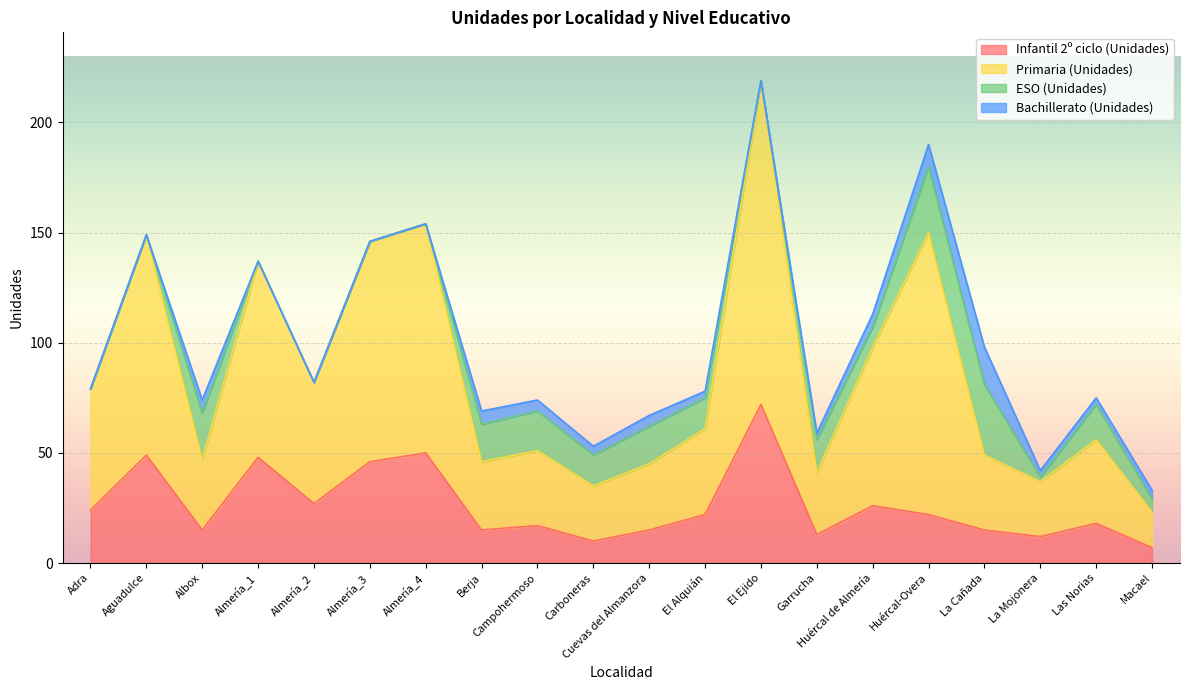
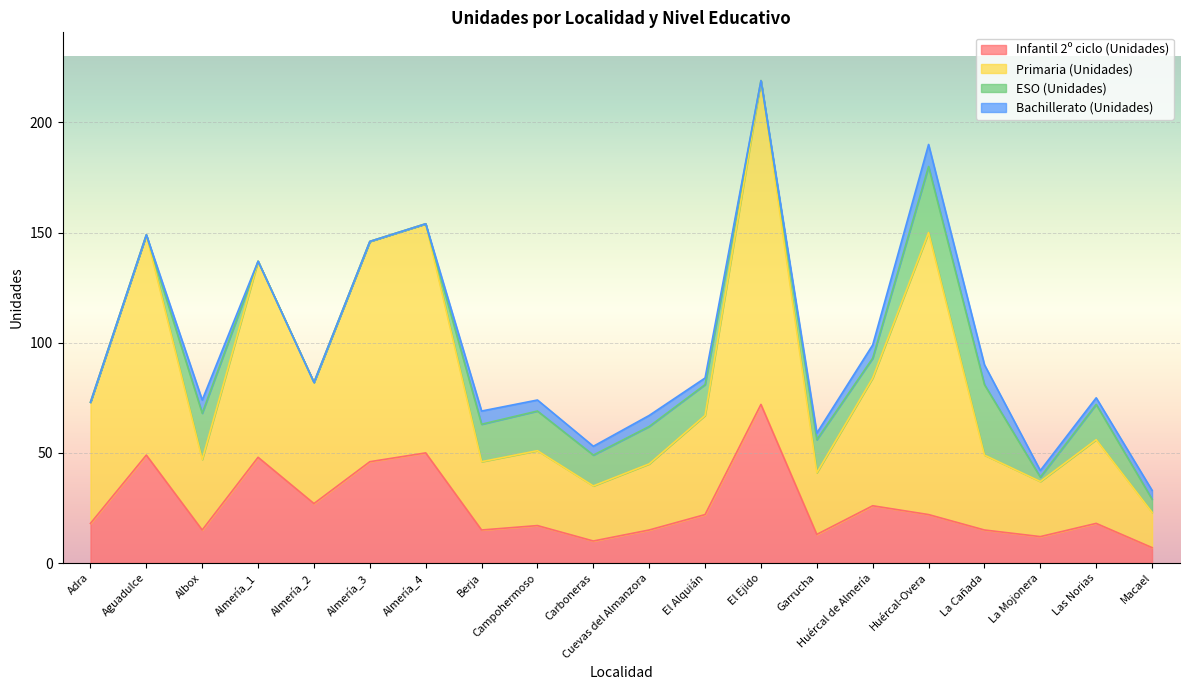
  {
    "Infantil 2º ciclo (Unidades)": {
-     "Adra": 24,
+     "Adra": 18,
      "Aguadulce": 49,
      "Albox": 15,
      "Almería_1": 48,
      "Almería_2": 27,
      "Almería_3": 46,
      "Almería_4": 50,
      "Berja": 15,
      "Campohermoso": 17,
      "Carboneras": 10,
      "Cuevas del Almanzora": 15,
      "El Alquián": 22,
      "El Ejido": 72,
      "Garrucha": 13,
      "Huércal de Almería": 26,
      "Huércal-Overa": 22,
      "La Cañada": 15,
      "La Mojonera": 12,
      "Las Norias": 18,
      "Macael": 7
    },
    "Primaria (Unidades)": {
      "Albox": 32,
      "Berja": 31,
      "Campohermoso": 34,
      "Carboneras": 25,
      "Cuevas del Almanzora": 30,
-     "El Alquián": 39,
+     "El Alquián": 45,
      "Garrucha": 28,
-     "Huércal de Almería": 72,
+     "Huércal de Almería": 58,
      "Huércal-Overa": 128,
      "La Cañada": 34,
      "La Mojonera": 25,
      "Las Norias": 38,
      "Macael": 16
    },
    "ESO (Unidades)": {
      "Albox": 21,
      "Berja": 17,
      "Campohermoso": 18,
      "Carboneras": 14,
      "Cuevas del Almanzora": 17,
      "El Alquián": 14,
      "Garrucha": 15,
      "Huércal de Almería": 9,
      "Huércal-Overa": 30,
      "La Cañada": 32,
      "La Mojonera": 2,
      "Las Norias": 16,
      "Macael": 6
    },
    "Bachillerato (Unidades)": {
      "Albox": 6,
      "Berja": 6,
      "Campohermoso": 5,
      "Carboneras": 4,
      "Cuevas del Almanzora": 5,
      "El Alquián": 3,
      "Garrucha": 3,
      "Huércal de Almería": 6,
      "Huércal-Overa": 10,
-     "La Cañada": 17,
+     "La Cañada": 9,
      "La Mojonera": 3,
      "Las Norias": 3,
      "Macael": 4
    }
  }
